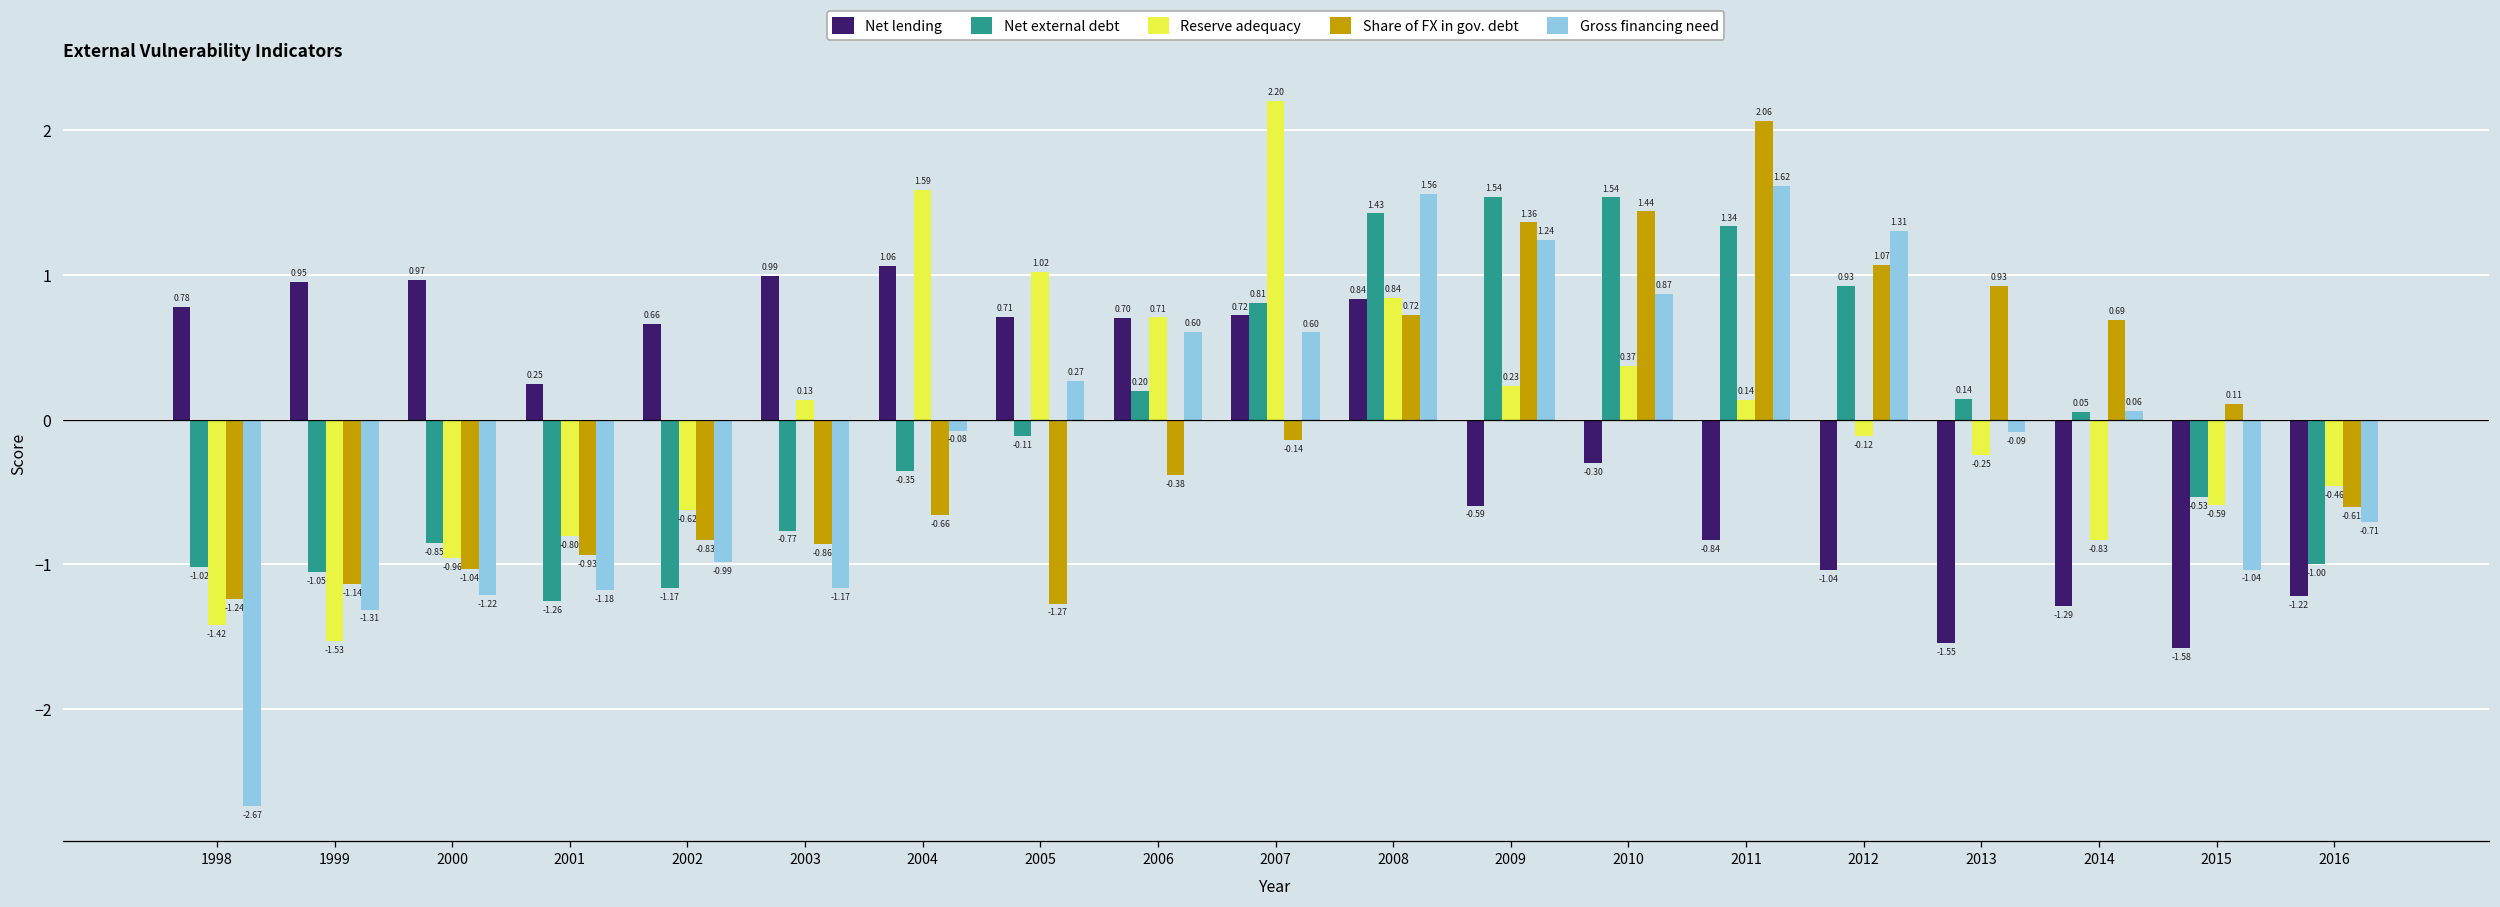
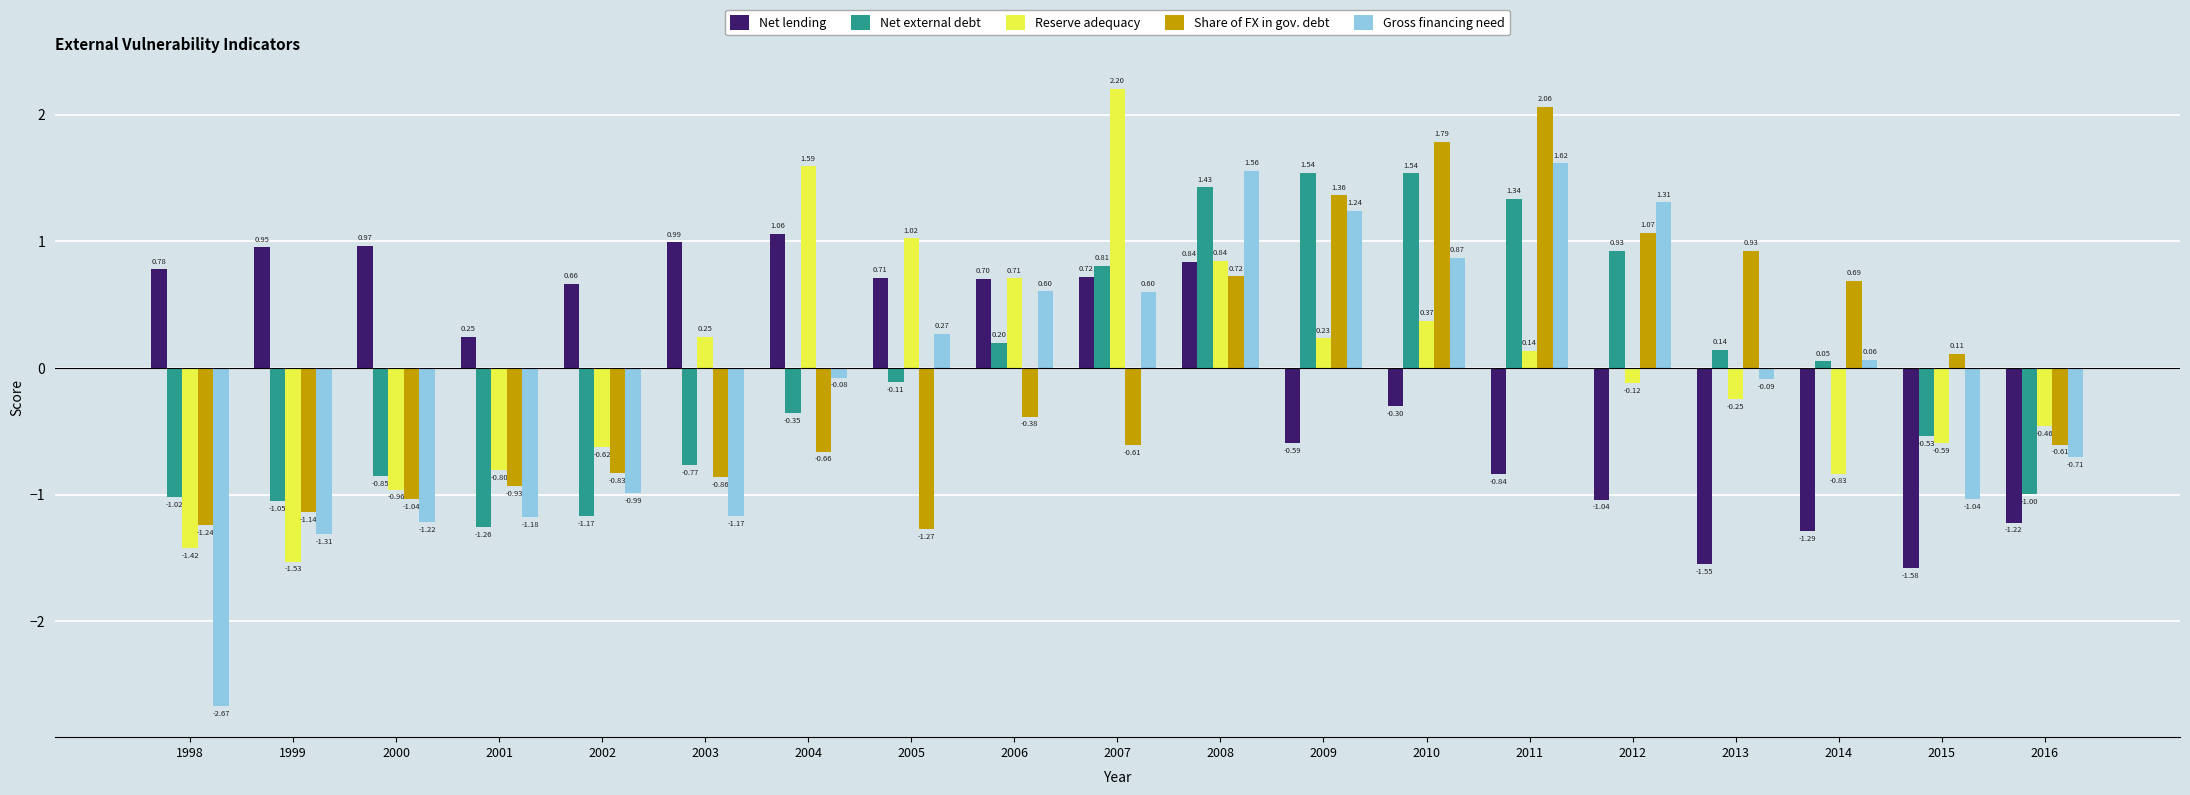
  {
    "Net lending": {
      "1998": 0.78,
      "1999": 0.95,
      "2000": 0.97,
      "2001": 0.25,
      "2002": 0.66,
      "2003": 0.99,
      "2004": 1.06,
      "2005": 0.71,
      "2006": 0.70,
      "2007": 0.72,
      "2008": 0.84,
      "2009": -0.59,
      "2010": -0.30,
      "2011": -0.84,
      "2012": -1.04,
      "2013": -1.55,
      "2014": -1.29,
      "2015": -1.58,
      "2016": -1.22
    },
    "Net external debt": {
      "1998": -1.02,
      "1999": -1.05,
      "2000": -0.85,
      "2001": -1.26,
      "2002": -1.17,
      "2003": -0.77,
      "2004": -0.35,
      "2005": -0.11,
      "2006": 0.20,
      "2007": 0.81,
      "2008": 1.43,
      "2009": 1.54,
      "2010": 1.54,
      "2011": 1.34,
      "2012": 0.93,
      "2013": 0.14,
      "2014": 0.05,
      "2015": -0.53,
      "2016": -1.00
    },
    "Reserve adequacy": {
      "1998": -1.42,
      "1999": -1.53,
      "2000": -0.96,
      "2001": -0.80,
      "2002": -0.62,
-     "2003": 0.13,
+     "2003": 0.25,
      "2004": 1.59,
      "2005": 1.02,
      "2006": 0.71,
      "2007": 2.20,
      "2008": 0.84,
      "2009": 0.23,
      "2010": 0.37,
      "2011": 0.14,
      "2012": -0.12,
      "2013": -0.25,
      "2014": -0.83,
      "2015": -0.59,
      "2016": -0.46
    },
    "Share of FX in gov. debt": {
      "1998": -1.24,
      "1999": -1.14,
      "2000": -1.04,
      "2001": -0.93,
      "2002": -0.83,
      "2003": -0.86,
      "2004": -0.66,
      "2005": -1.27,
      "2006": -0.38,
-     "2007": -0.14,
+     "2007": -0.61,
      "2008": 0.72,
      "2009": 1.36,
-     "2010": 1.44,
+     "2010": 1.79,
      "2011": 2.06,
      "2012": 1.07,
      "2013": 0.93,
      "2014": 0.69,
      "2015": 0.11,
      "2016": -0.61
    },
    "Gross financing need": {
      "1998": -2.67,
      "1999": -1.31,
      "2000": -1.22,
      "2001": -1.18,
      "2002": -0.99,
      "2003": -1.17,
      "2004": -0.08,
      "2005": 0.27,
      "2006": 0.60,
      "2007": 0.60,
      "2008": 1.56,
      "2009": 1.24,
      "2010": 0.87,
      "2011": 1.62,
      "2012": 1.31,
      "2013": -0.09,
      "2014": 0.06,
      "2015": -1.04,
      "2016": -0.71
    }
  }
